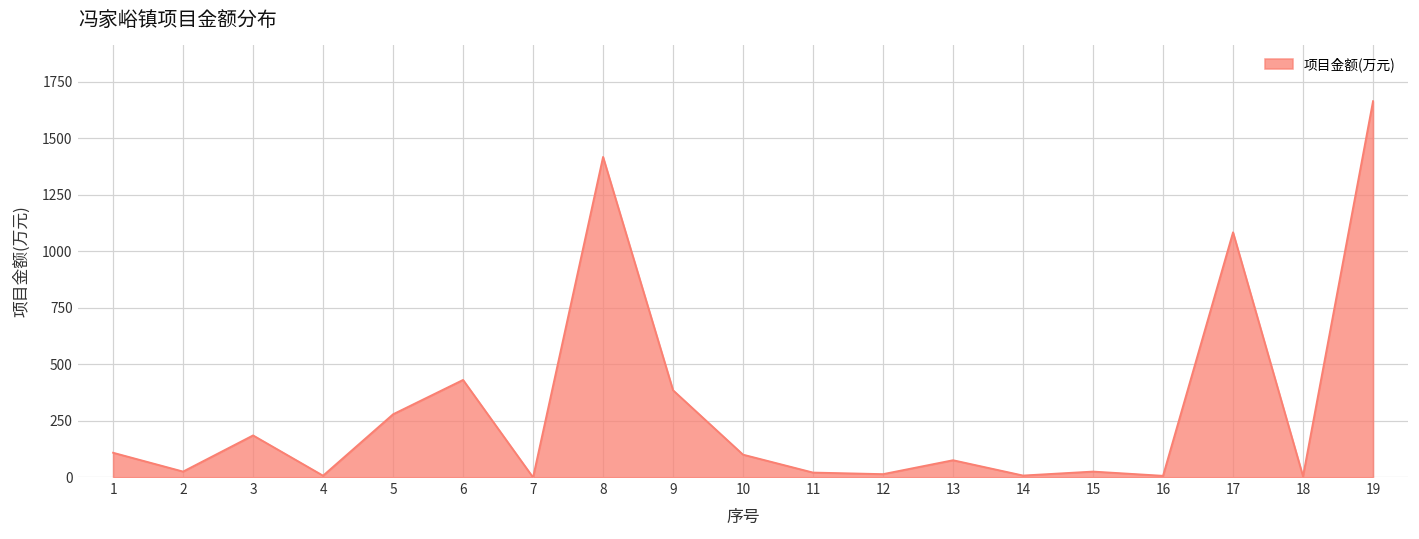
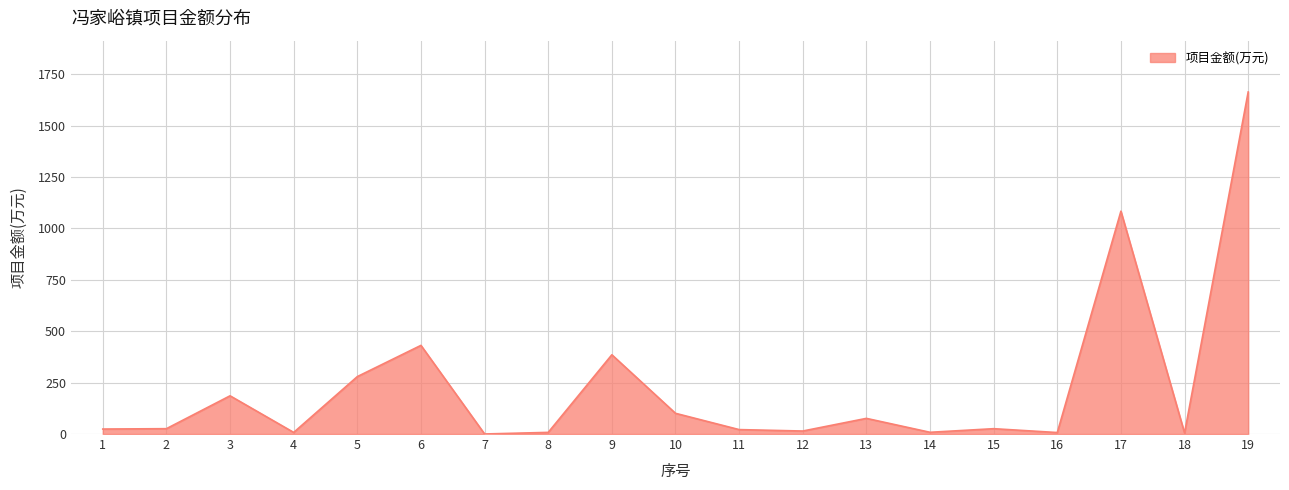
  {
-   "1": 110,
+   "1": 20,
    "2": 30,
    "3": 190,
    "4": 10,
    "5": 280,
    "6": 430,
    "7": 0,
-   "8": 1420,
+   "8": 10,
    "9": 390,
    "10": 100,
    "11": 20,
    "12": 10,
    "13": 80,
    "14": 10,
    "15": 30,
    "16": 10,
    "17": 1080,
    "18": 10,
    "19": 1660
  }
